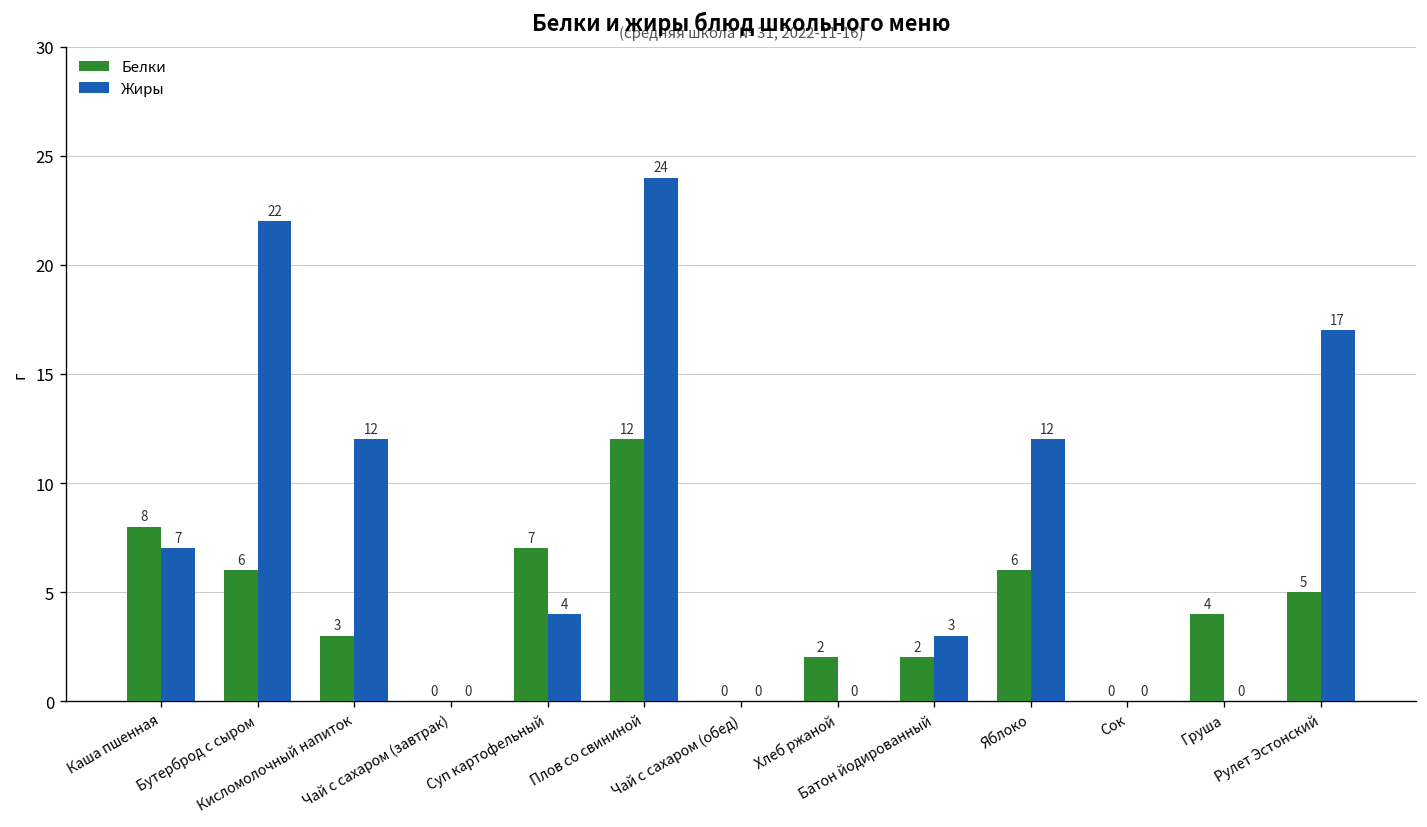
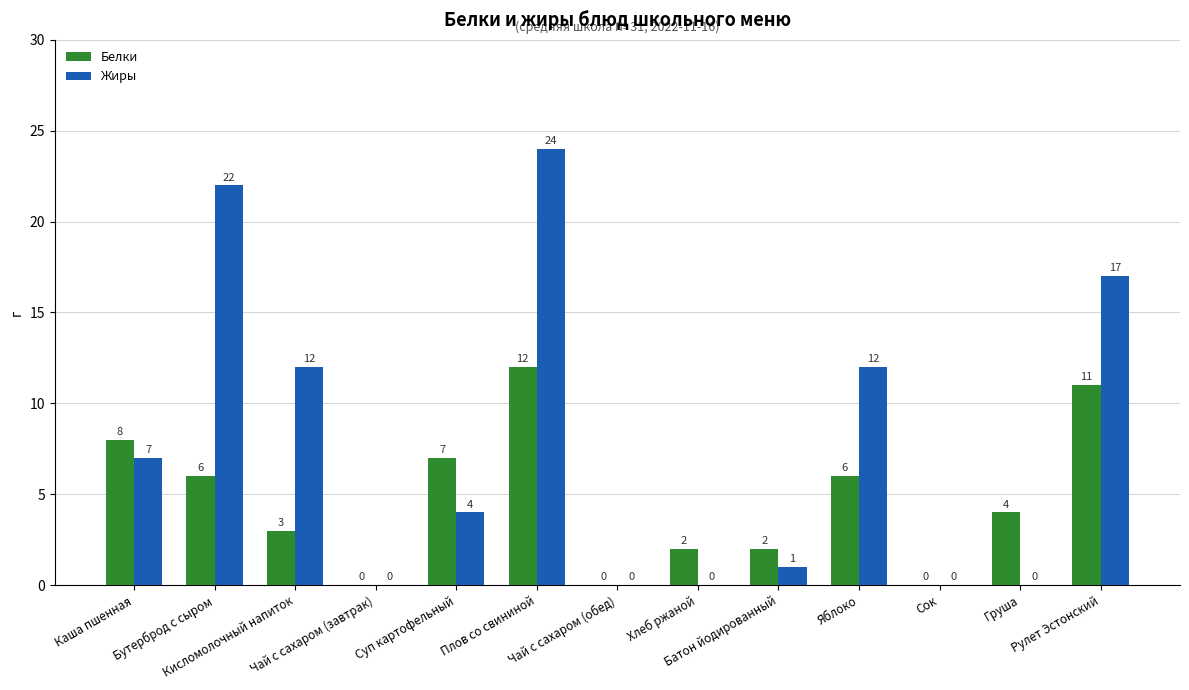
  {
    "Белки": {
      "Каша пшенная": 8,
      "Бутерброд с сыром": 6,
      "Кисломолочный напиток": 3,
      "Чай с сахаром (завтрак)": 0,
      "Суп картофельный": 7,
      "Плов со свининой": 12,
      "Чай с сахаром (обед)": 0,
      "Хлеб ржаной": 2,
      "Батон йодированный": 2,
      "Яблоко": 6,
      "Сок": 0,
      "Груша": 4,
-     "Рулет Эстонский": 5
+     "Рулет Эстонский": 11
    },
    "Жиры": {
      "Каша пшенная": 7,
      "Бутерброд с сыром": 22,
      "Кисломолочный напиток": 12,
      "Чай с сахаром (завтрак)": 0,
      "Суп картофельный": 4,
      "Плов со свининой": 24,
      "Чай с сахаром (обед)": 0,
      "Хлеб ржаной": 0,
-     "Батон йодированный": 3,
+     "Батон йодированный": 1,
      "Яблоко": 12,
      "Сок": 0,
      "Груша": 0,
      "Рулет Эстонский": 17
    }
  }
